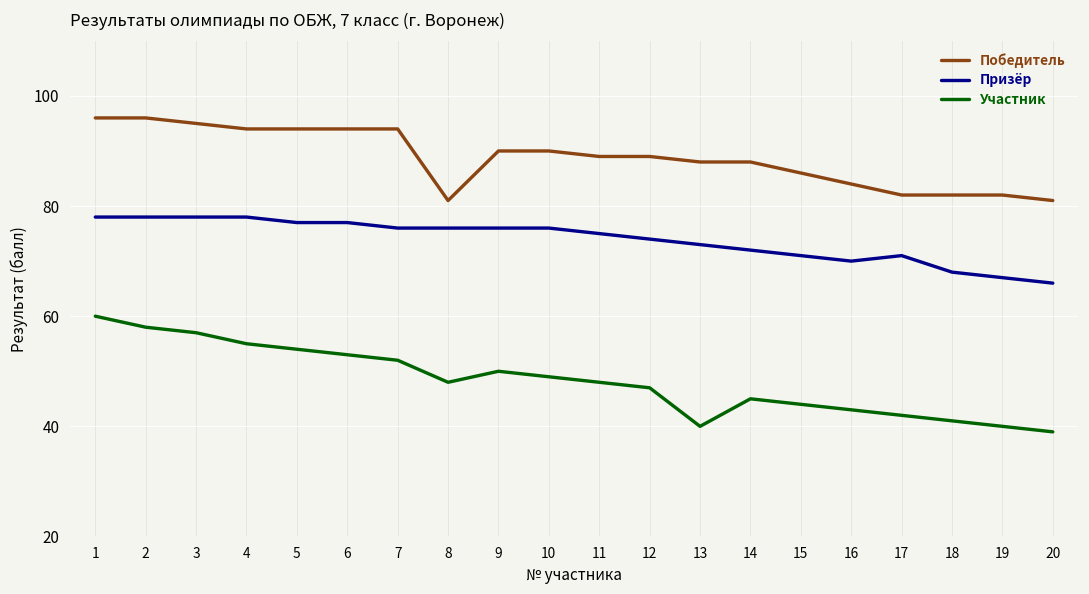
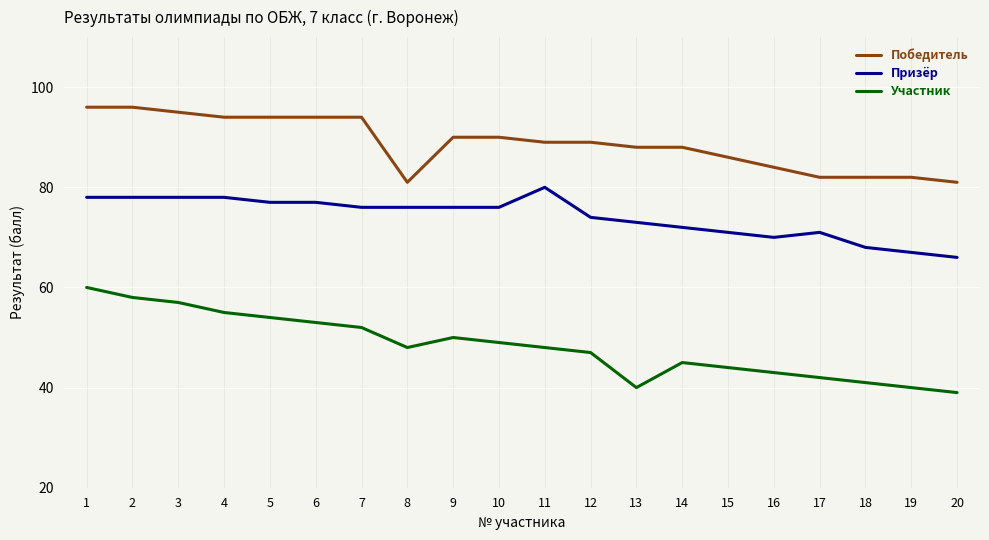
  {
    "Победитель": {
      "1": 96,
      "2": 96,
      "3": 95,
      "4": 94,
      "5": 94,
      "6": 94,
      "7": 94,
      "8": 81,
      "9": 90,
      "10": 90,
      "11": 89,
      "12": 89,
      "13": 88,
      "14": 88,
      "15": 86,
      "16": 84,
      "17": 82,
      "18": 82,
      "19": 82,
      "20": 81
    },
    "Призёр": {
      "1": 78,
      "2": 78,
      "3": 78,
      "4": 78,
      "5": 77,
      "6": 77,
      "7": 76,
      "8": 76,
      "9": 76,
      "10": 76,
-     "11": 75,
+     "11": 80,
      "12": 74,
      "13": 73,
      "14": 72,
      "15": 71,
      "16": 70,
      "17": 71,
      "18": 68,
      "19": 67,
      "20": 66
    },
    "Участник": {
      "1": 60,
      "2": 58,
      "3": 57,
      "4": 55,
      "5": 54,
      "6": 53,
      "7": 52,
      "8": 48,
      "9": 50,
      "10": 49,
      "11": 48,
      "12": 47,
      "13": 40,
      "14": 45,
      "15": 44,
      "16": 43,
      "17": 42,
      "18": 41,
      "19": 40,
      "20": 39
    }
  }
